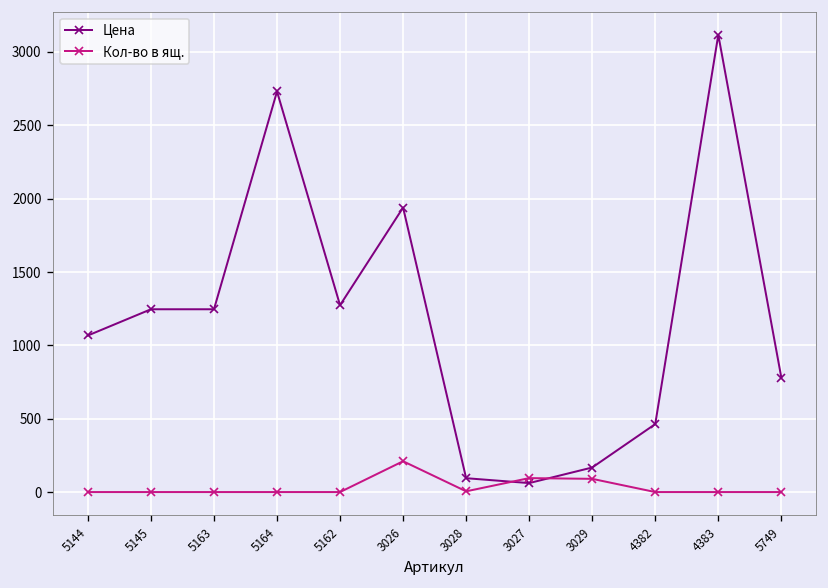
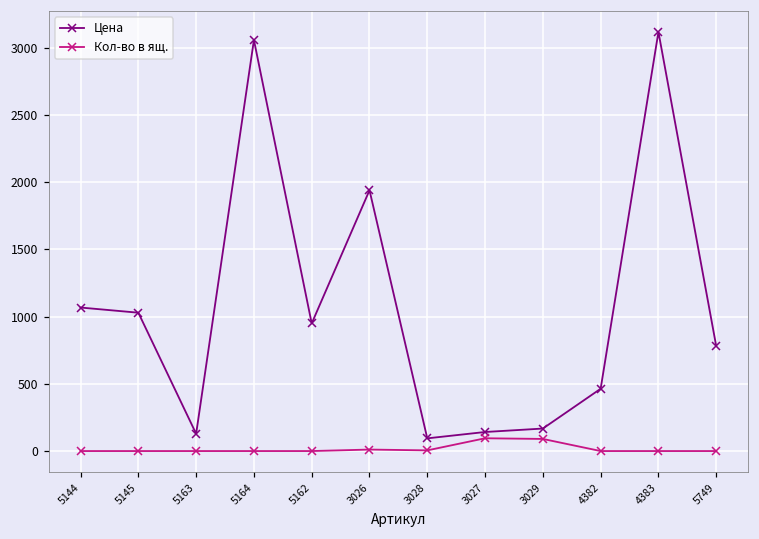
  {
    "Цена": {
      "5144": 1070,
-     "5145": 1250,
-     "5163": 1250,
-     "5164": 2730,
-     "5162": 1270,
+     "5145": 1030,
+     "5163": 130,
+     "5164": 3060,
+     "5162": 950,
      "3026": 1940,
      "3028": 100,
-     "3027": 60,
+     "3027": 140,
      "3029": 170,
      "4382": 460,
      "4383": 3120,
      "5749": 780
    },
    "Кол-во в ящ.": {
      "5144": 0,
      "5145": 0,
      "5163": 0,
      "5164": 0,
      "5162": 0,
-     "3026": 210,
+     "3026": 10,
      "3028": 10,
      "3027": 100,
      "3029": 90,
      "4382": 0,
      "4383": 0,
      "5749": 0
    }
  }
